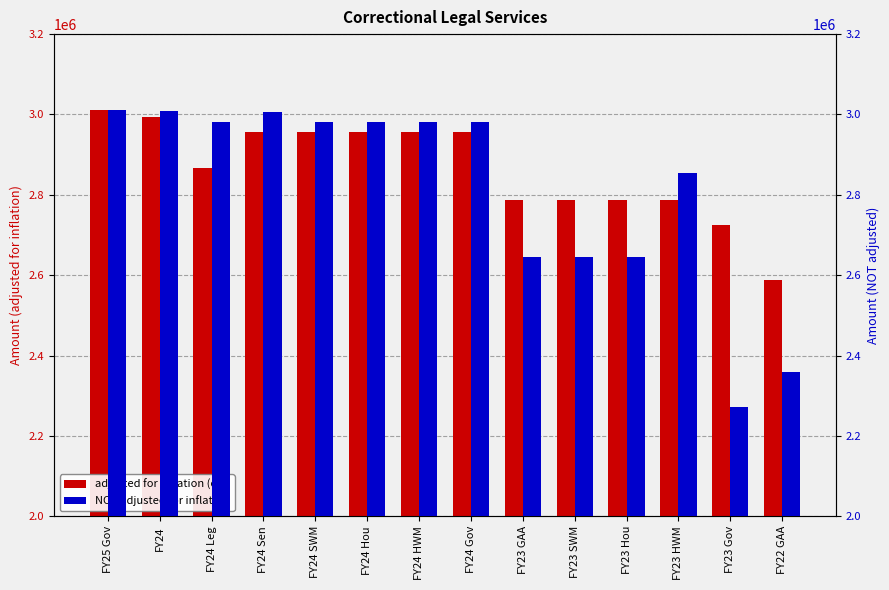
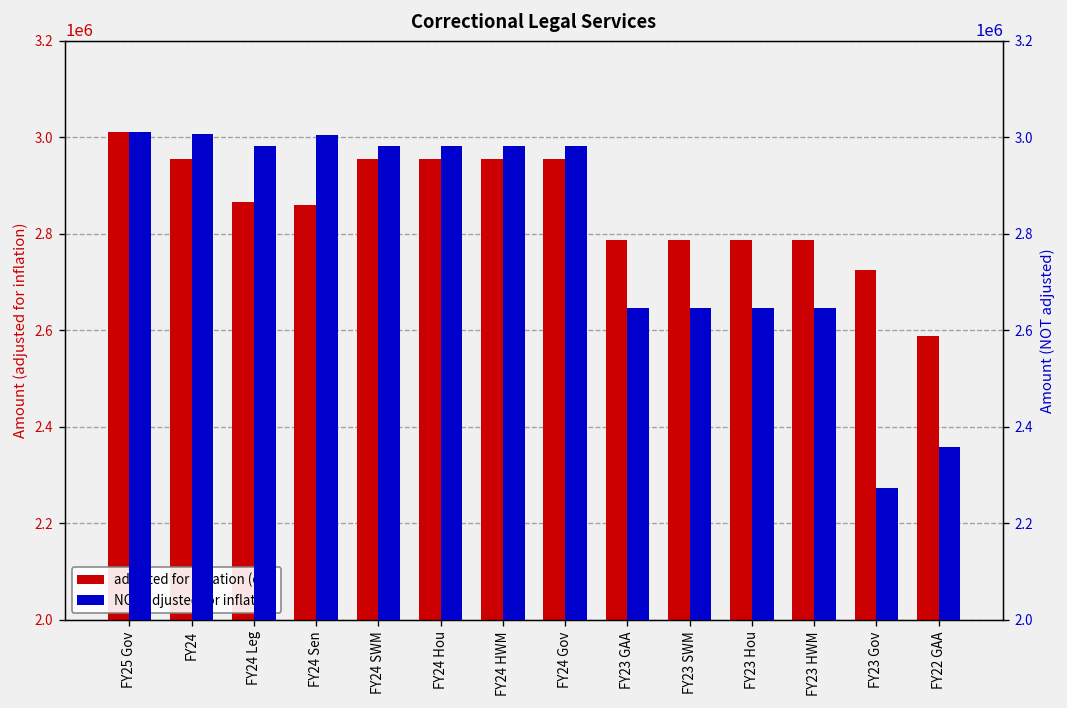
  {
    "adjusted for inflation (cpi)": {
      "FY25 Gov": 3010000,
-     "FY24": 2990000,
+     "FY24": 2960000,
      "FY24 Leg": 2870000,
-     "FY24 Sen": 2960000,
+     "FY24 Sen": 2860000,
      "FY24 SWM": 2960000,
      "FY24 Hou": 2960000,
      "FY24 HWM": 2960000,
      "FY24 Gov": 2960000,
      "FY23 GAA": 2790000,
      "FY23 SWM": 2790000,
      "FY23 Hou": 2790000,
      "FY23 HWM": 2790000,
      "FY23 Gov": 2730000,
      "FY22 GAA": 2590000
    },
    "NOT adjusted for inflation": {
      "FY25 Gov": 3010000,
      "FY24": 3010000,
      "FY24 Leg": 2980000,
      "FY24 Sen": 3010000,
      "FY24 SWM": 2980000,
      "FY24 Hou": 2980000,
      "FY24 HWM": 2980000,
      "FY24 Gov": 2980000,
      "FY23 GAA": 2650000,
      "FY23 SWM": 2650000,
      "FY23 Hou": 2650000,
-     "FY23 HWM": 2850000,
+     "FY23 HWM": 2650000,
      "FY23 Gov": 2270000,
      "FY22 GAA": 2360000
    }
  }
